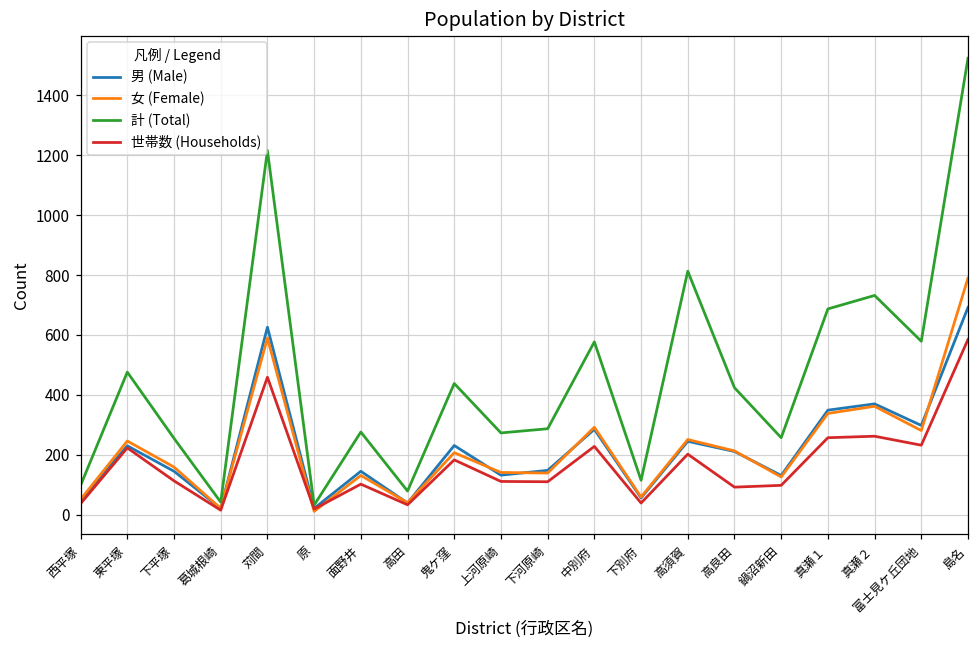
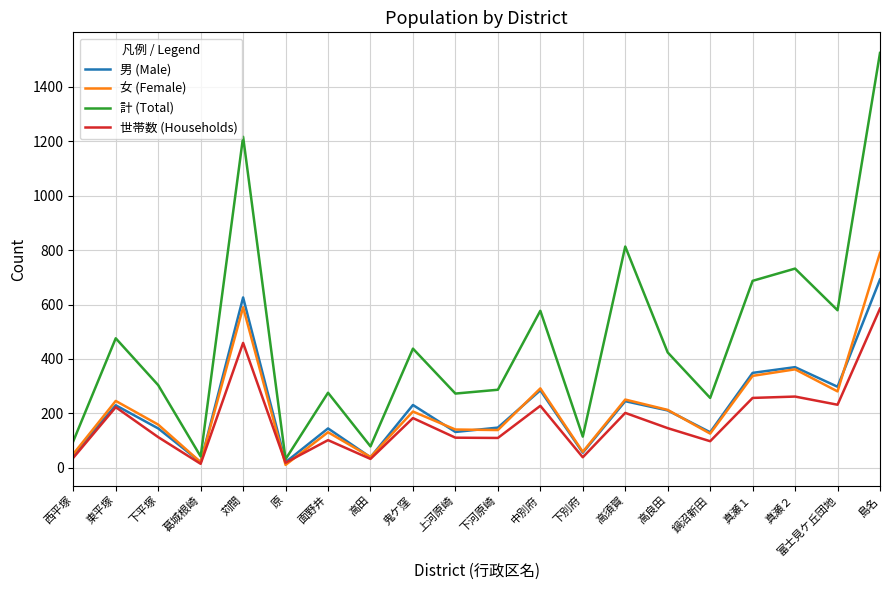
  {
    "男 (Male)": {
      "下平塚": 150,
      "苅間": 630,
      "面野井": 150,
      "鬼ケ窪": 230,
      "真瀬１": 350,
      "富士見ケ丘団地": 300,
      "島名": 690
    },
    "女 (Female)": {
      "東平塚": 250,
      "下平塚": 160,
      "苅間": 590,
      "面野井": 130,
      "鬼ケ窪": 210,
      "真瀬１": 340,
      "富士見ケ丘団地": 280,
      "島名": 790
    },
    "計 (Total)": {
      "西平塚": 100,
      "東平塚": 480,
-     "下平塚": 260,
+     "下平塚": 300,
      "葛城根崎": 40,
      "苅間": 1220,
      "原": 30,
      "面野井": 280,
      "高田": 80,
      "鬼ケ窪": 440,
      "上河原崎": 270,
      "下河原崎": 290,
      "中別府": 580,
      "下別府": 120,
      "高須賀": 810,
      "高良田": 420,
      "鍋沼新田": 260,
      "真瀬１": 690,
      "真瀬２": 730,
      "富士見ケ丘団地": 580,
      "島名": 1520
    },
    "世帯数 (Households)": {
      "西平塚": 40,
      "下平塚": 110,
      "苅間": 460,
      "面野井": 100,
      "鬼ケ窪": 180,
      "上河原崎": 110,
      "下河原崎": 110,
      "中別府": 230,
      "下別府": 40,
      "高須賀": 200,
-     "高良田": 90,
+     "高良田": 150,
      "鍋沼新田": 100,
      "真瀬１": 260,
      "真瀬２": 260,
      "富士見ケ丘団地": 230,
      "島名": 590
    }
  }
